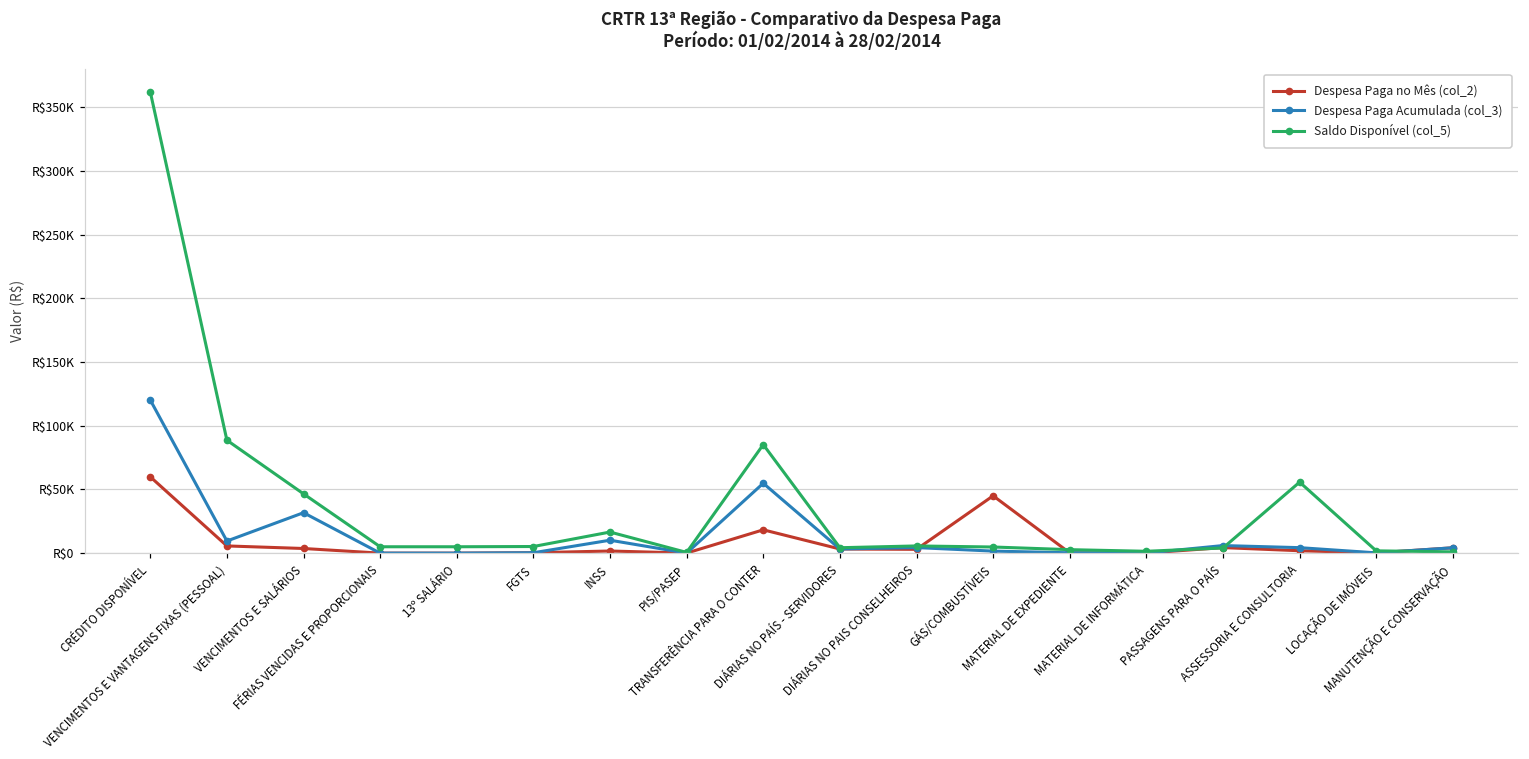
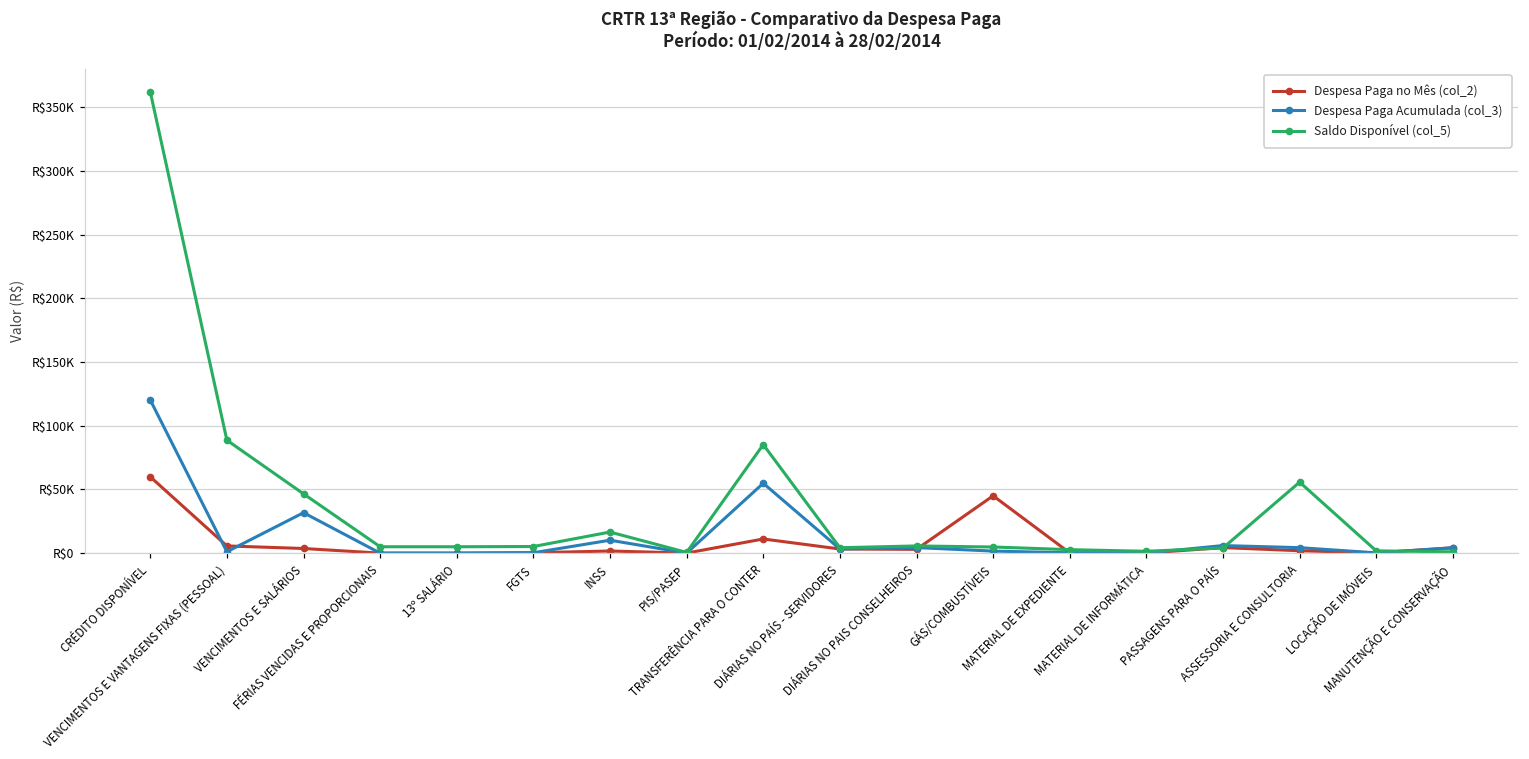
  {
    "Despesa Paga no Mês (col_2)": {
      "CRÉDITO DISPONÍVEL": "R$60000",
      "VENCIMENTOS E VANTAGENS FIXAS (PESSOAL)": "R$6000",
      "VENCIMENTOS E SALÁRIOS": "R$4000",
      "INSS": "R$2000",
-     "TRANSFERÊNCIA PARA O CONTER": "R$18000",
+     "TRANSFERÊNCIA PARA O CONTER": "R$11000",
      "GÁS/COMBUSTÍVEIS": "R$45000",
      "ASSESSORIA E CONSULTORIA": "R$2000"
    },
    "Despesa Paga Acumulada (col_3)": {
      "CRÉDITO DISPONÍVEL": "R$120000",
-     "VENCIMENTOS E VANTAGENS FIXAS (PESSOAL)": "R$9000",
+     "VENCIMENTOS E VANTAGENS FIXAS (PESSOAL)": "R$1000",
      "VENCIMENTOS E SALÁRIOS": "R$32000",
      "INSS": "R$10000",
      "TRANSFERÊNCIA PARA O CONTER": "R$55000",
      "GÁS/COMBUSTÍVEIS": "R$2000",
      "ASSESSORIA E CONSULTORIA": "R$4000"
    },
    "Saldo Disponível (col_5)": {
      "CRÉDITO DISPONÍVEL": "R$362000",
      "VENCIMENTOS E VANTAGENS FIXAS (PESSOAL)": "R$89000",
      "VENCIMENTOS E SALÁRIOS": "R$47000",
      "FÉRIAS VENCIDAS E PROPORCIONAIS": "R$5000",
      "13º SALÁRIO": "R$5000",
      "FGTS": "R$5000",
      "INSS": "R$17000",
      "TRANSFERÊNCIA PARA O CONTER": "R$85000",
      "GÁS/COMBUSTÍVEIS": "R$5000",
      "MATERIAL DE EXPEDIENTE": "R$3000",
      "ASSESSORIA E CONSULTORIA": "R$56000",
      "MANUTENÇÃO E CONSERVAÇÃO": "R$1000"
    }
  }
